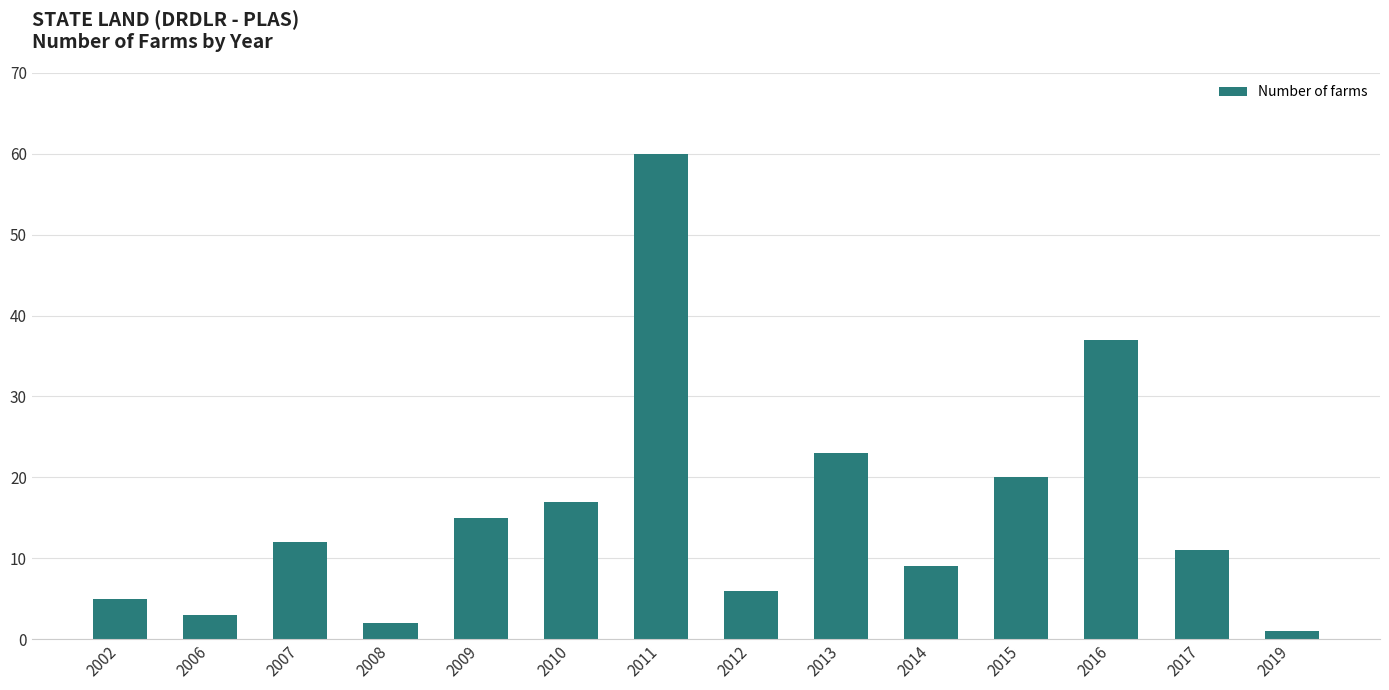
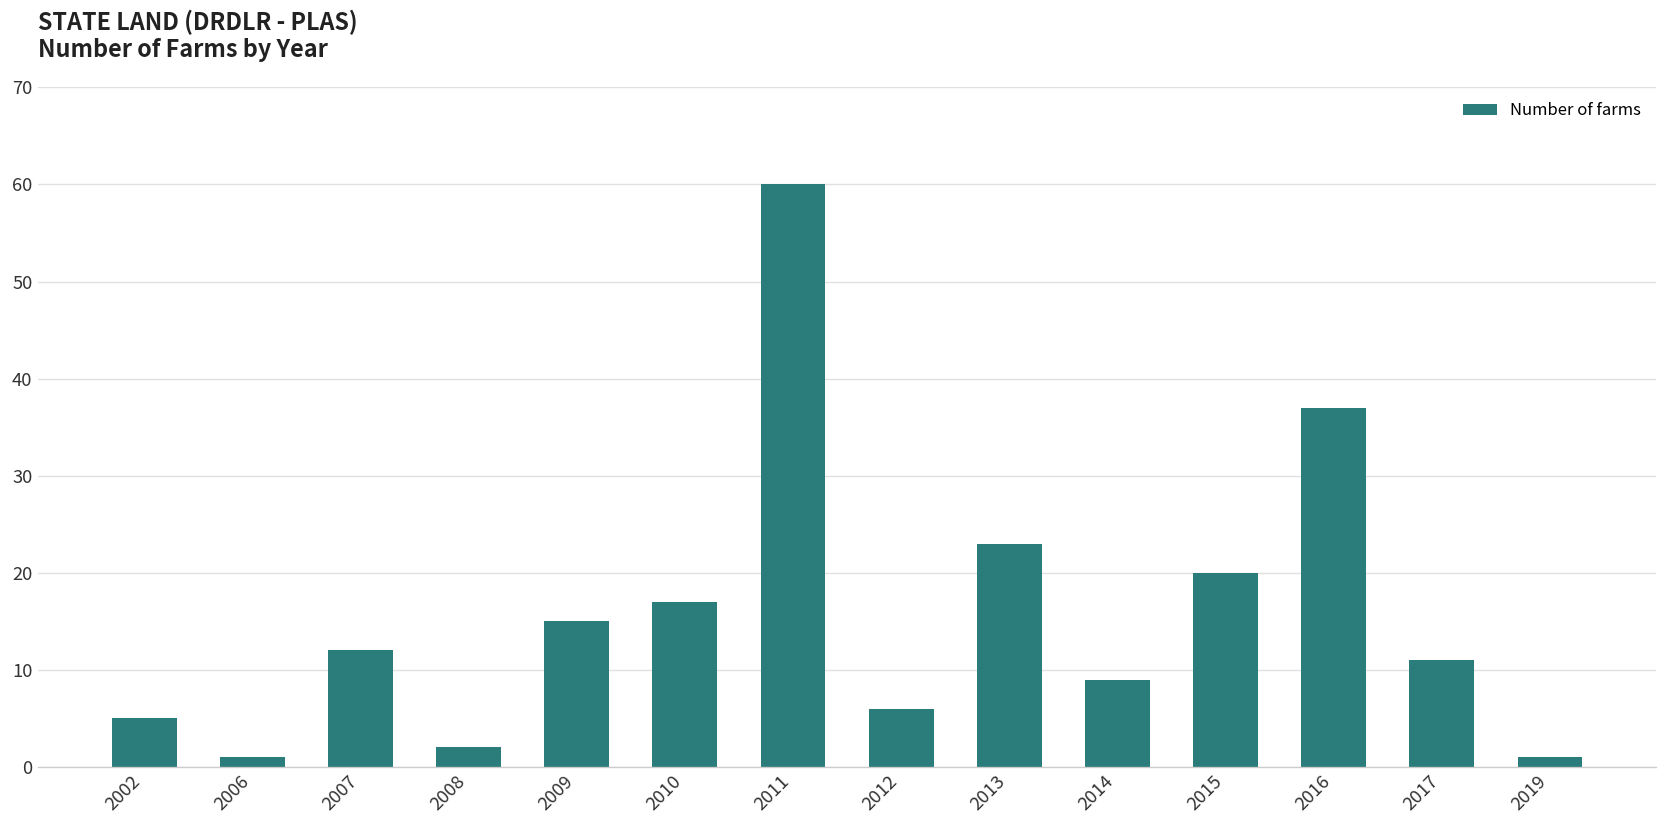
  {
    "2002": 5,
-   "2006": 3,
+   "2006": 1,
    "2007": 12,
    "2008": 2,
    "2009": 15,
    "2010": 17,
    "2011": 60,
    "2012": 6,
    "2013": 23,
    "2014": 9,
    "2015": 20,
    "2016": 37,
    "2017": 11,
    "2019": 1
  }
